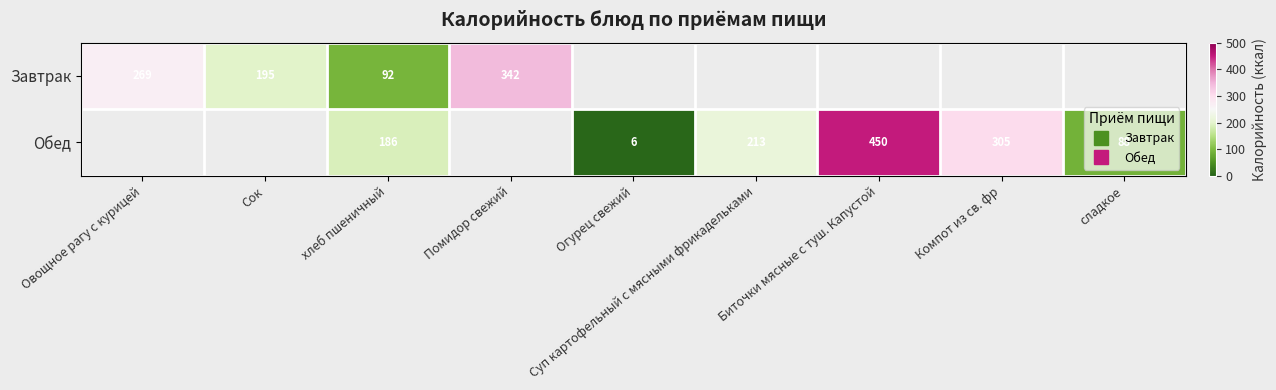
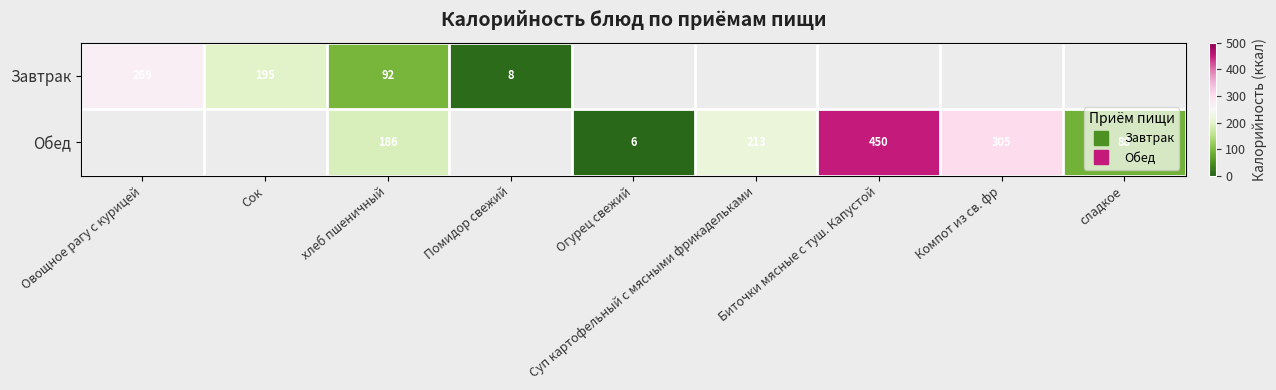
  {
    "Завтрак": {
      "Сок": 195,
      "хлеб пшеничный": 92,
-     "Помидор свежий": 342
+     "Помидор свежий": 8
    },
    "Обед": {
      "хлеб пшеничный": 186,
      "Огурец свежий": 6,
      "Биточки мясные с туш. Капустой": 450
    }
  }
